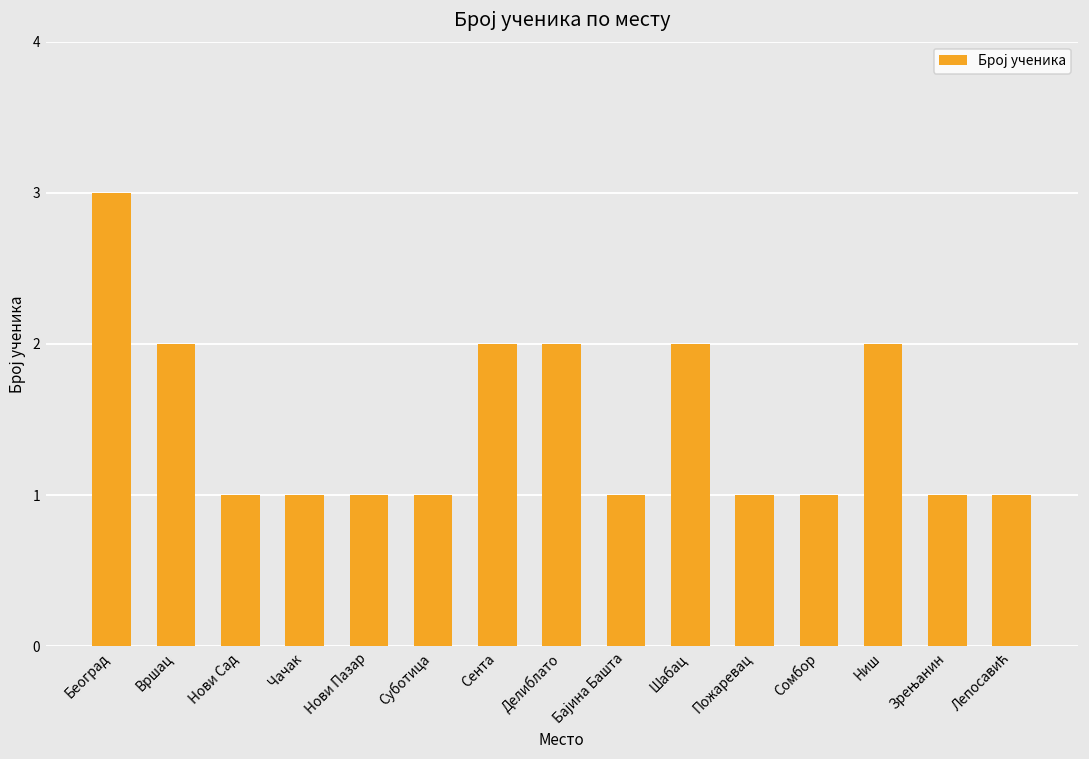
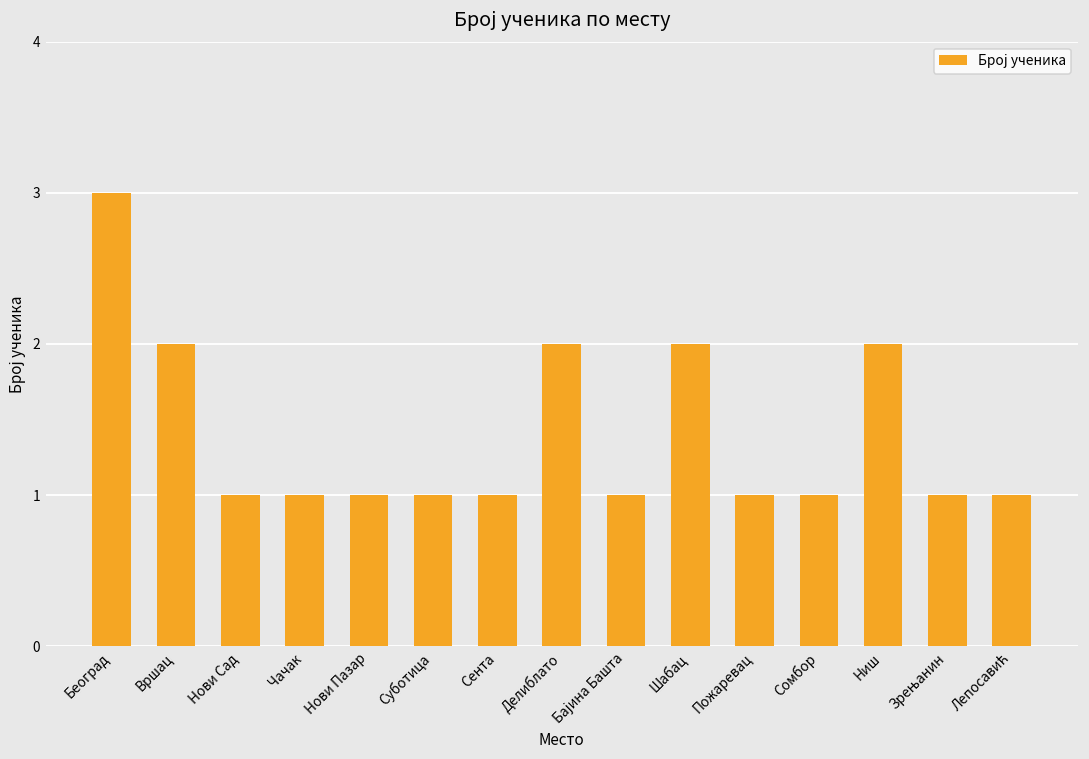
  {
    "Београд": 3,
    "Вршац": 2,
    "Нови Сад": 1,
    "Чачак": 1,
    "Нови Пазар": 1,
    "Суботица": 1,
-   "Сента": 2,
+   "Сента": 1,
    "Делиблато": 2,
    "Бајина Башта": 1,
    "Шабац": 2,
    "Пожаревац": 1,
    "Сомбор": 1,
    "Ниш": 2,
    "Зрењанин": 1,
    "Лепосавић": 1
  }
